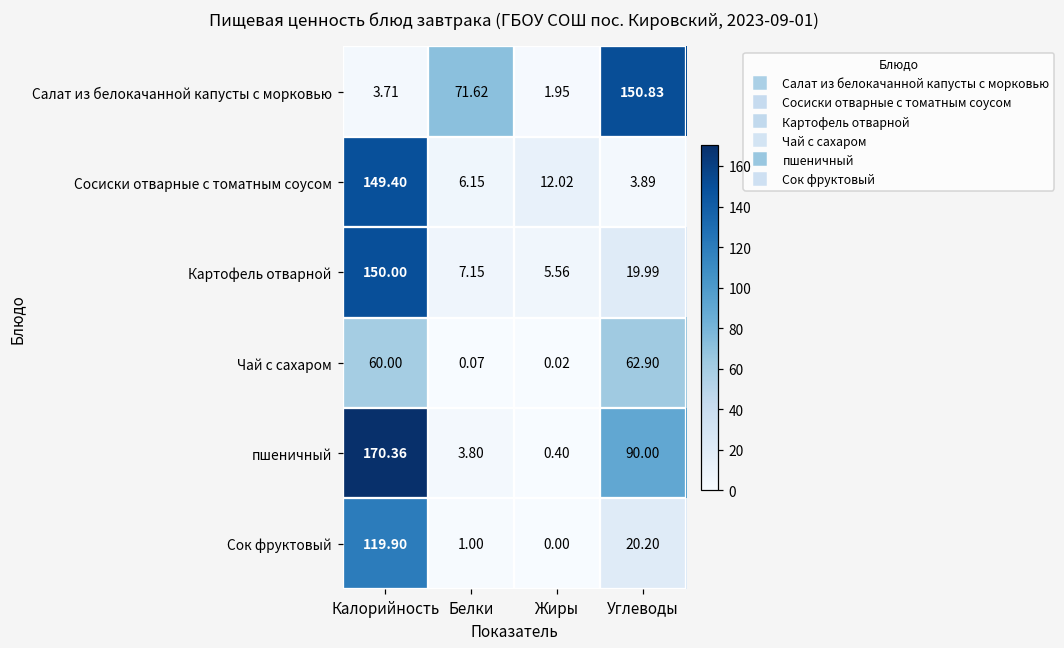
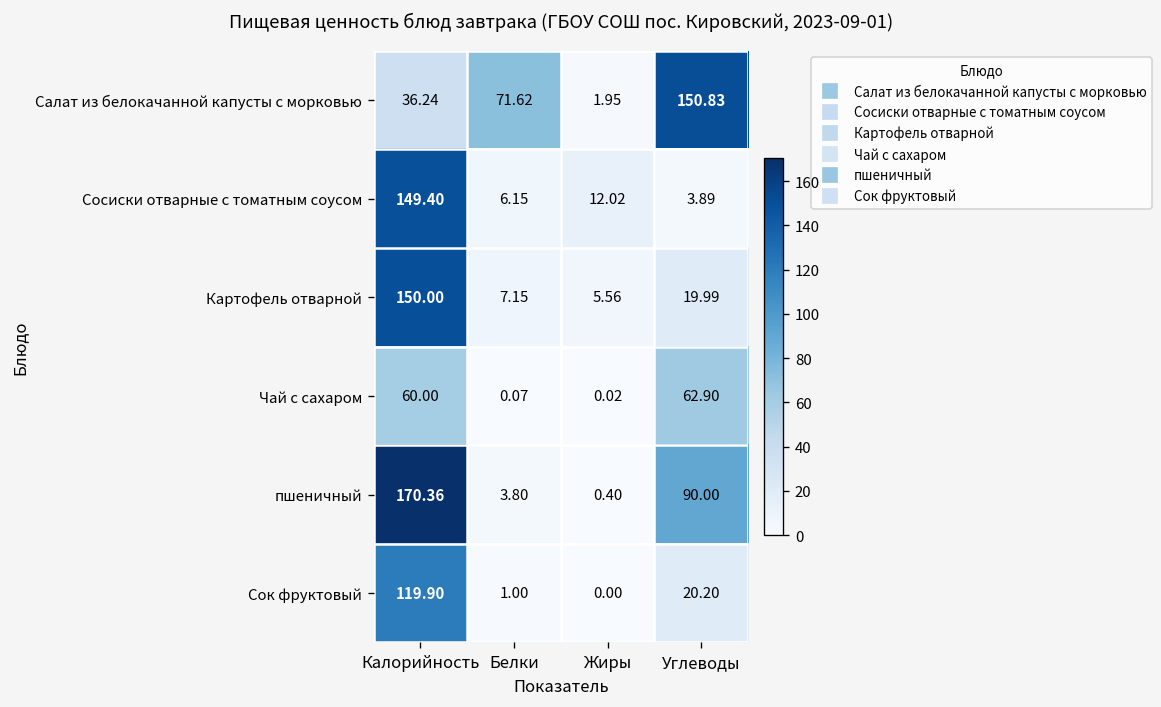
  {
    "Салат из белокачанной капусты с морковью": {
-     "Калорийность": 3.71,
+     "Калорийность": 36.24,
      "Белки": 71.62,
      "Жиры": 1.95,
      "Углеводы": 150.83
    },
    "Сосиски отварные с томатным соусом": {
      "Калорийность": 149.40,
      "Белки": 6.15,
      "Жиры": 12.02,
      "Углеводы": 3.89
    },
    "Картофель отварной": {
      "Калорийность": 150.00,
      "Белки": 7.15,
      "Жиры": 5.56,
      "Углеводы": 19.99
    },
    "Чай с сахаром": {
      "Калорийность": 60.00,
      "Белки": 0.07,
      "Жиры": 0.02,
      "Углеводы": 62.90
    },
    "пшеничный": {
      "Калорийность": 170.36,
      "Белки": 3.80,
      "Жиры": 0.40,
      "Углеводы": 90.00
    },
    "Сок фруктовый": {
      "Калорийность": 119.90,
      "Белки": 1.00,
      "Жиры": 0.00,
      "Углеводы": 20.20
    }
  }
